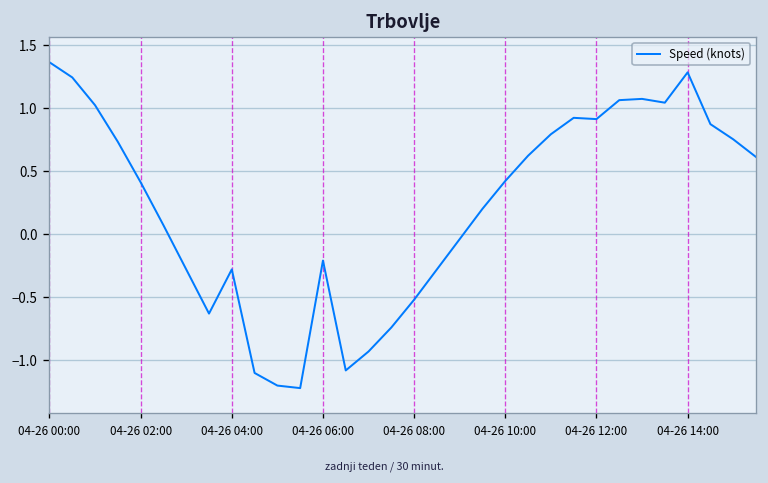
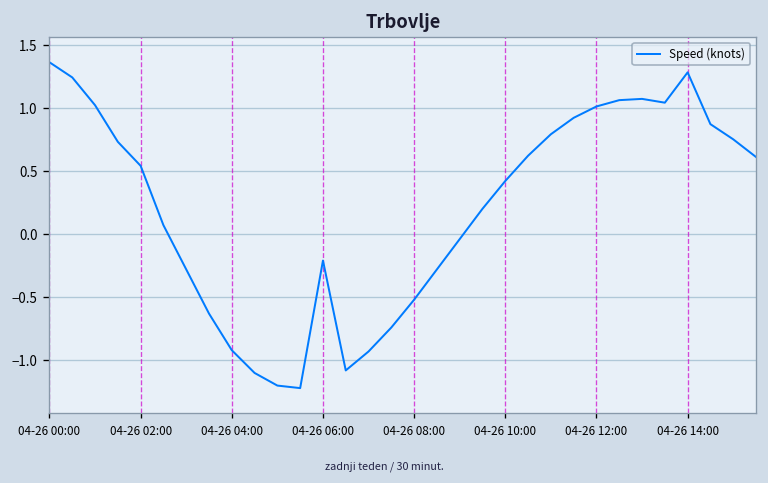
  {
    "04-26 00:00": 1.36,
-   "04-26 02:00": 0.41,
-   "04-26 04:00": -0.28,
+   "04-26 02:00": 0.54,
+   "04-26 04:00": -0.92,
    "04-26 06:00": -0.21,
    "04-26 08:00": -0.52,
    "04-26 10:00": 0.42,
-   "04-26 12:00": 0.91,
+   "04-26 12:00": 1.01,
    "04-26 14:00": 1.28
  }
